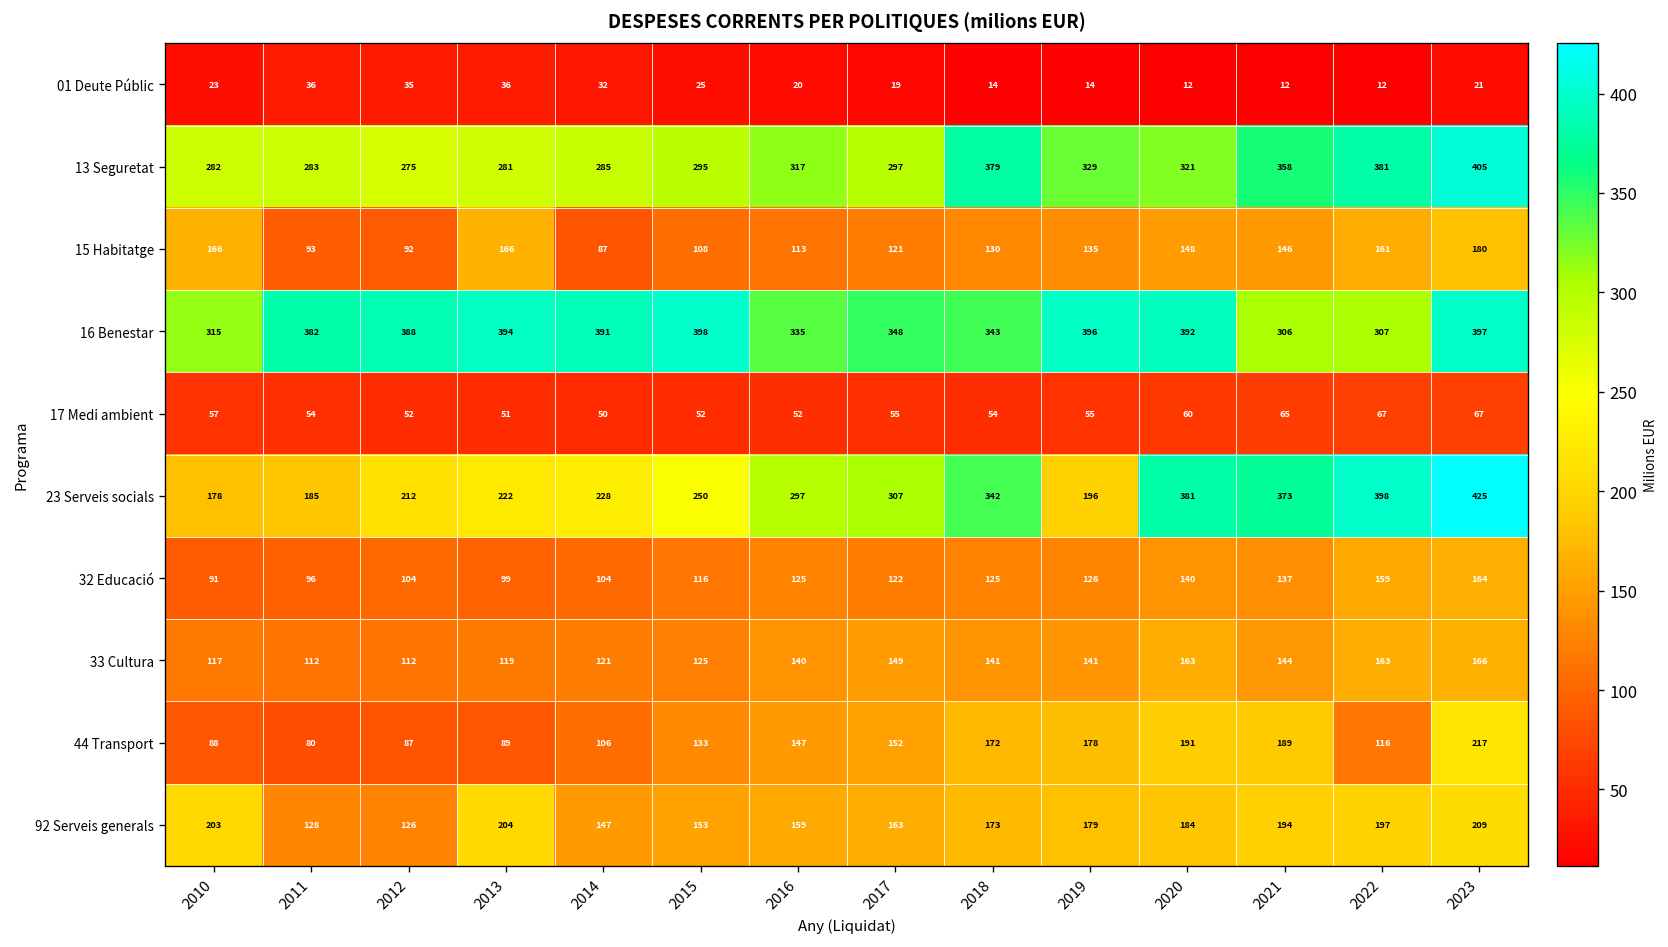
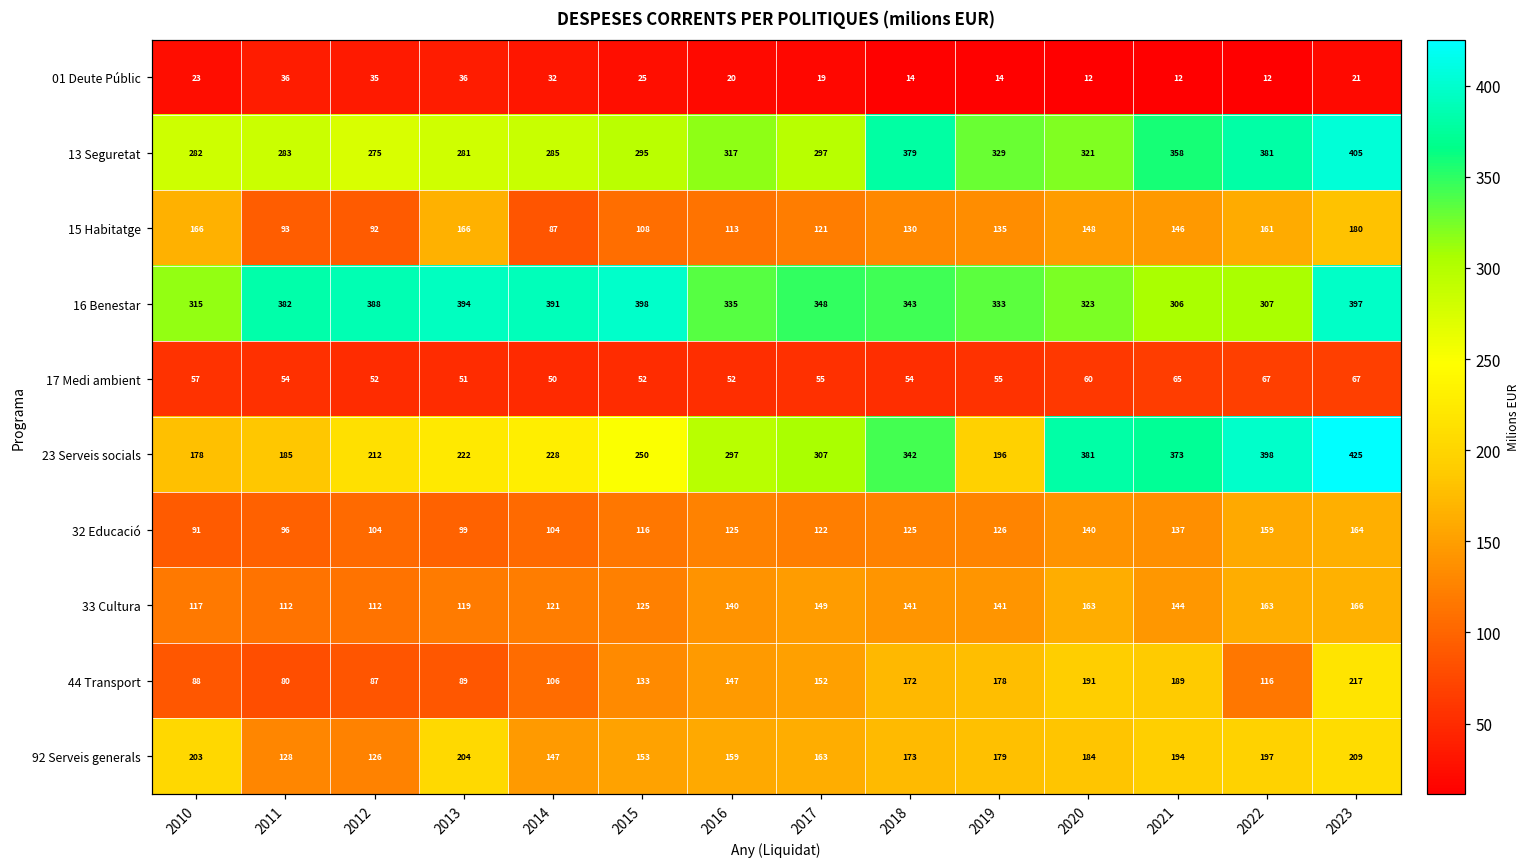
  {
    "01 Deute Públic": {
      "2010": 23,
      "2011": 36,
      "2012": 35,
      "2013": 36,
      "2014": 32,
      "2015": 25,
      "2016": 20,
      "2017": 19,
      "2018": 14,
      "2019": 14,
      "2020": 12,
      "2021": 12,
      "2022": 12,
      "2023": 21
    },
    "13 Seguretat": {
      "2010": 282,
      "2011": 283,
      "2012": 275,
      "2013": 281,
      "2014": 285,
      "2015": 295,
      "2016": 317,
      "2017": 297,
      "2018": 379,
      "2019": 329,
      "2020": 321,
      "2021": 358,
      "2022": 381,
      "2023": 405
    },
    "15 Habitatge": {
      "2010": 166,
      "2011": 93,
      "2012": 92,
      "2013": 166,
      "2014": 87,
      "2015": 108,
      "2016": 113,
      "2017": 121,
      "2018": 130,
      "2019": 135,
      "2020": 148,
      "2021": 146,
      "2022": 161,
      "2023": 180
    },
    "16 Benestar": {
      "2010": 315,
      "2011": 382,
      "2012": 388,
      "2013": 394,
      "2014": 391,
      "2015": 398,
      "2016": 335,
      "2017": 348,
      "2018": 343,
-     "2019": 396,
-     "2020": 392,
+     "2019": 333,
+     "2020": 323,
      "2021": 306,
      "2022": 307,
      "2023": 397
    },
    "17 Medi ambient": {
      "2010": 57,
      "2011": 54,
      "2012": 52,
      "2013": 51,
      "2014": 50,
      "2015": 52,
      "2016": 52,
      "2017": 55,
      "2018": 54,
      "2019": 55,
      "2020": 60,
      "2021": 65,
      "2022": 67,
      "2023": 67
    },
    "23 Serveis socials": {
      "2010": 178,
      "2011": 185,
      "2012": 212,
      "2013": 222,
      "2014": 228,
      "2015": 250,
      "2016": 297,
      "2017": 307,
      "2018": 342,
      "2019": 196,
      "2020": 381,
      "2021": 373,
      "2022": 398,
      "2023": 425
    },
    "32 Educació": {
      "2010": 91,
      "2011": 96,
      "2012": 104,
      "2013": 99,
      "2014": 104,
      "2015": 116,
      "2016": 125,
      "2017": 122,
      "2018": 125,
      "2019": 126,
      "2020": 140,
      "2021": 137,
      "2022": 159,
      "2023": 164
    },
    "33 Cultura": {
      "2010": 117,
      "2011": 112,
      "2012": 112,
      "2013": 119,
      "2014": 121,
      "2015": 125,
      "2016": 140,
      "2017": 149,
      "2018": 141,
      "2019": 141,
      "2020": 163,
      "2021": 144,
      "2022": 163,
      "2023": 166
    },
    "44 Transport": {
      "2010": 88,
      "2011": 80,
      "2012": 87,
      "2013": 89,
      "2014": 106,
      "2015": 133,
      "2016": 147,
      "2017": 152,
      "2018": 172,
      "2019": 178,
      "2020": 191,
      "2021": 189,
      "2022": 116,
      "2023": 217
    },
    "92 Serveis generals": {
      "2010": 203,
      "2011": 128,
      "2012": 126,
      "2013": 204,
      "2014": 147,
      "2015": 153,
      "2016": 159,
      "2017": 163,
      "2018": 173,
      "2019": 179,
      "2020": 184,
      "2021": 194,
      "2022": 197,
      "2023": 209
    }
  }
